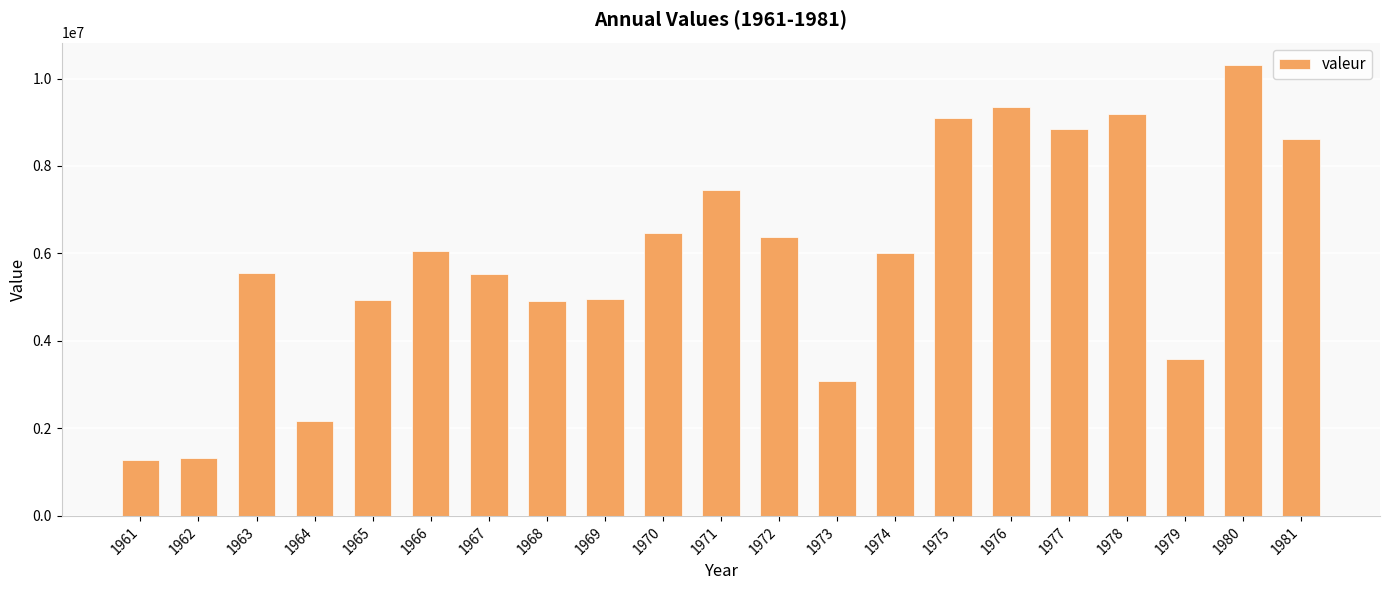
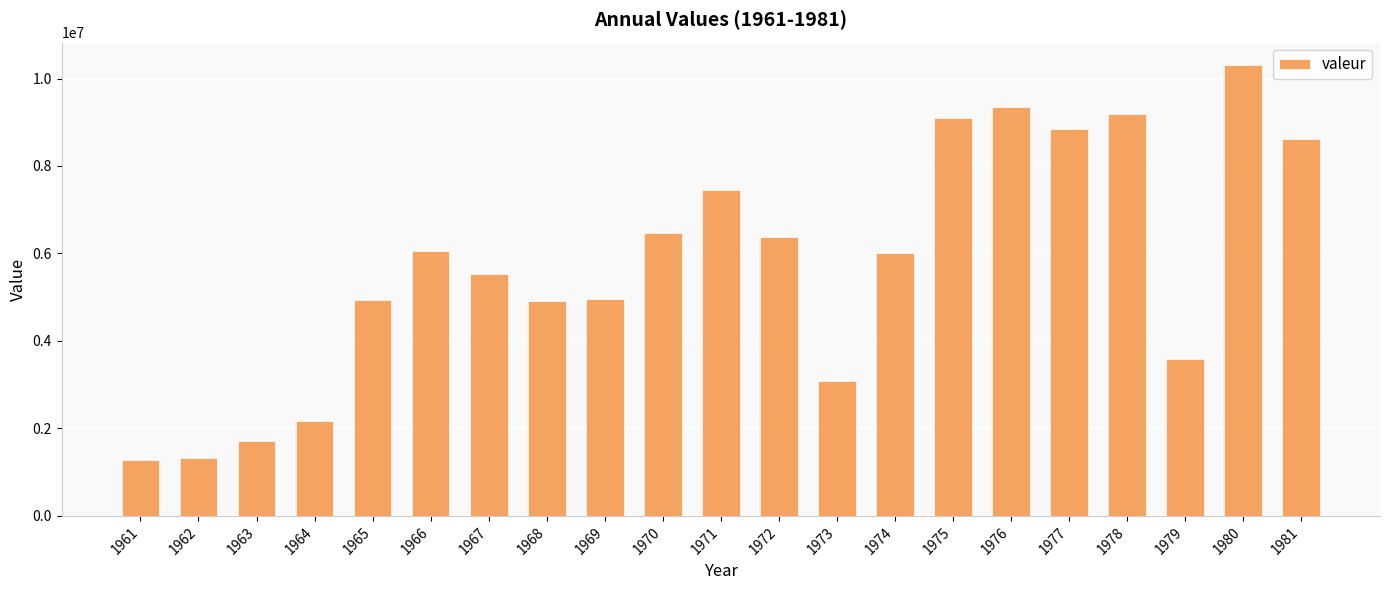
  {
    "1961": 1300000,
    "1962": 1300000,
-   "1963": 5500000,
+   "1963": 1700000,
    "1964": 2200000,
    "1965": 4900000,
    "1966": 6100000,
    "1967": 5500000,
    "1968": 4900000,
    "1969": 5000000,
    "1970": 6500000,
    "1971": 7500000,
    "1972": 6400000,
    "1973": 3100000,
    "1974": 6000000,
    "1975": 9100000,
    "1976": 9400000,
    "1977": 8800000,
    "1978": 9200000,
    "1979": 3600000,
    "1980": 10300000,
    "1981": 8600000
  }
